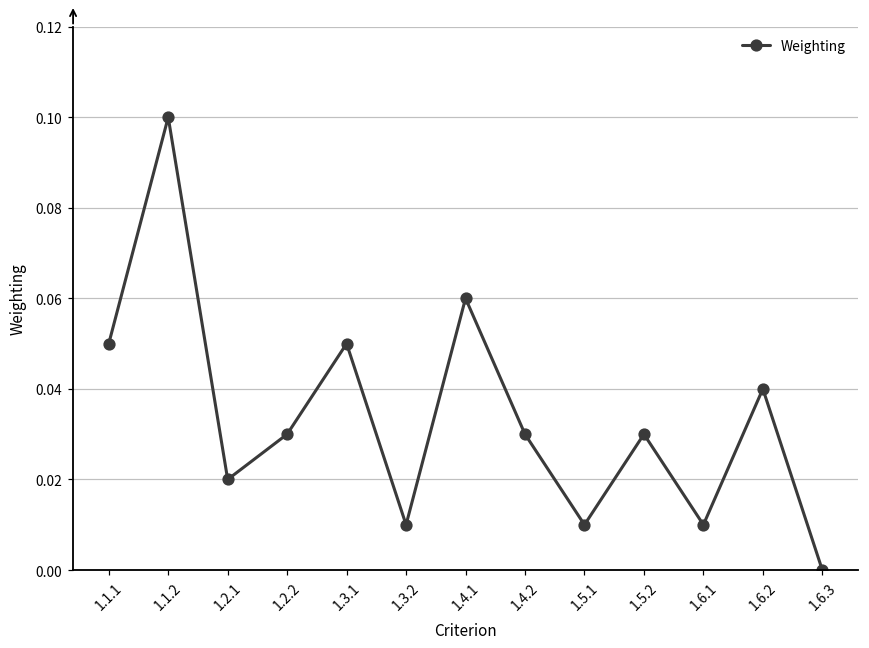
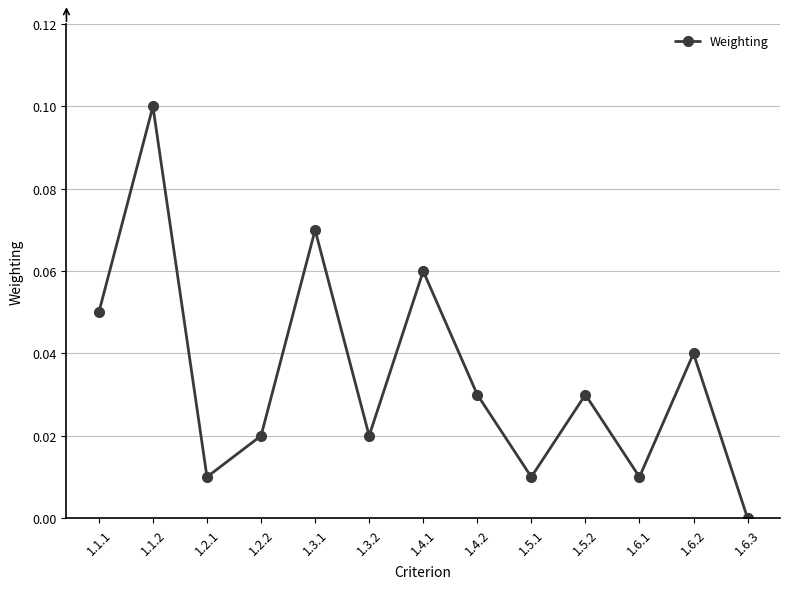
  {
    "1.1.1": 0.05,
    "1.1.2": 0.10,
-   "1.2.1": 0.02,
-   "1.2.2": 0.03,
-   "1.3.1": 0.05,
-   "1.3.2": 0.01,
+   "1.2.1": 0.01,
+   "1.2.2": 0.02,
+   "1.3.1": 0.07,
+   "1.3.2": 0.02,
    "1.4.1": 0.06,
    "1.4.2": 0.03,
    "1.5.1": 0.01,
    "1.5.2": 0.03,
    "1.6.1": 0.01,
    "1.6.2": 0.04,
    "1.6.3": 0.00
  }
